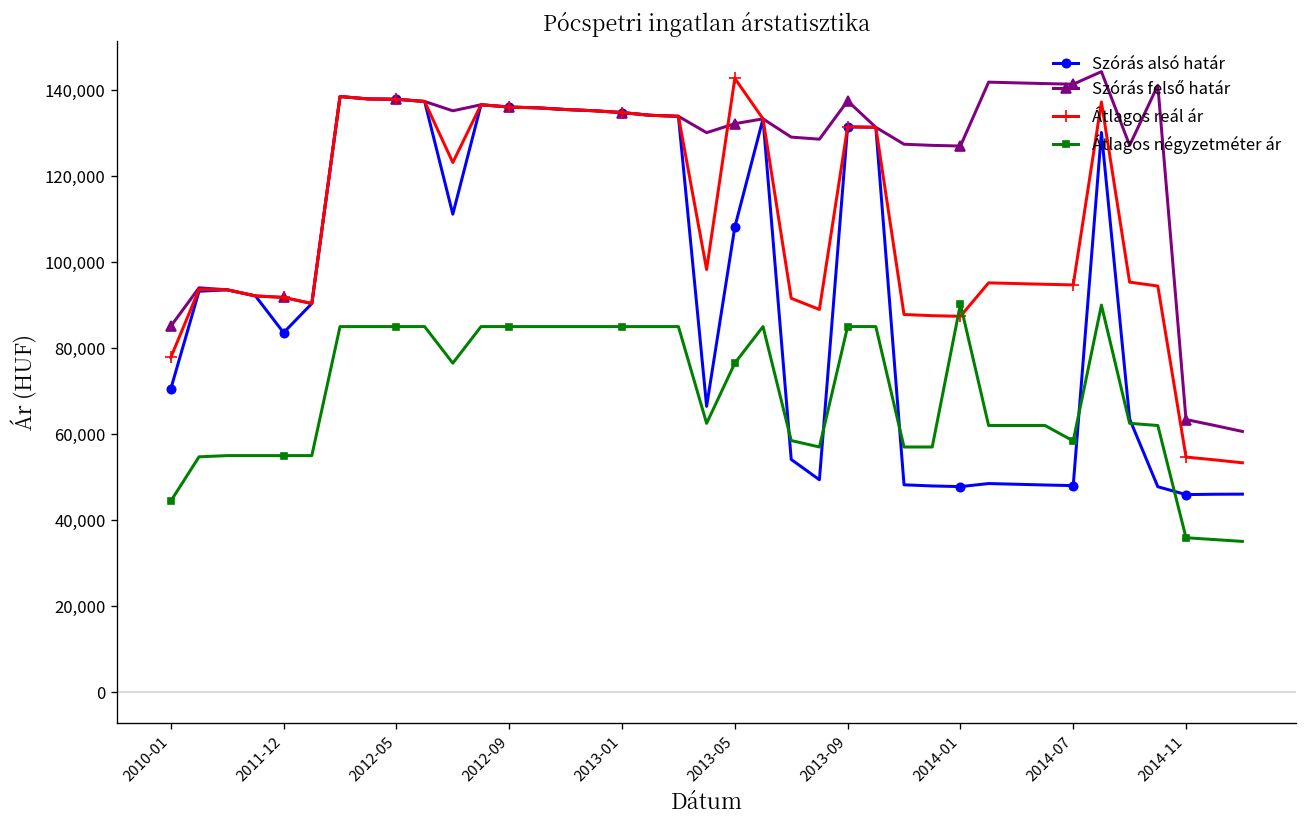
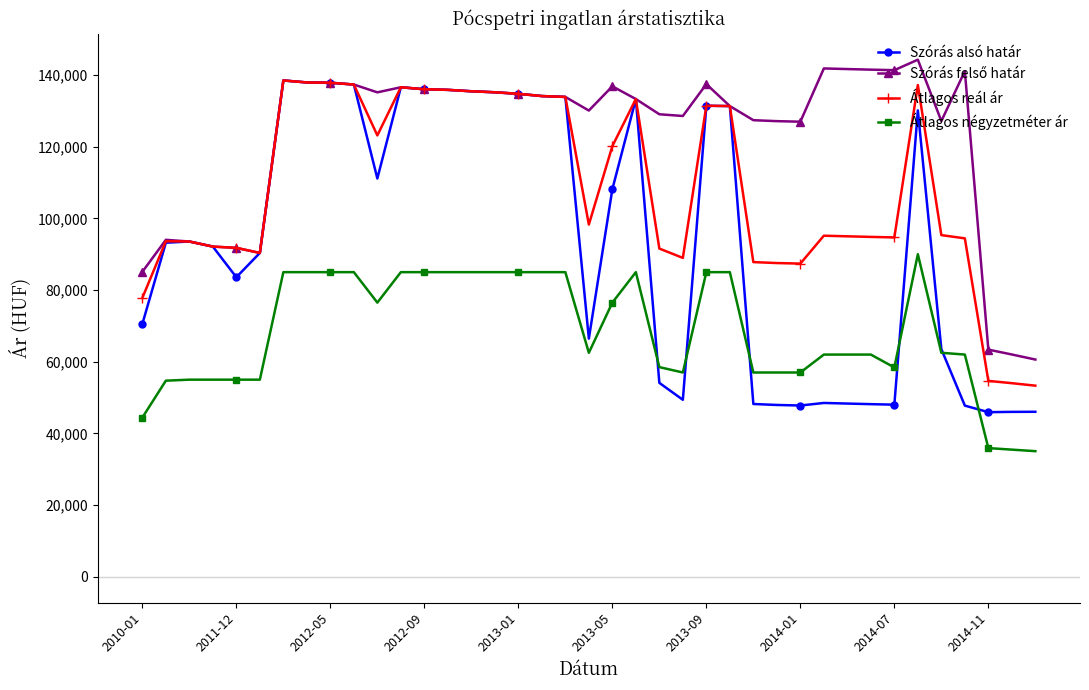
  {
    "Szórás alsó határ": {
      "2010-01": "71,000",
      "2011-12": "84,000",
      "2013-05": "108,000",
      "2014-01": "48,000",
      "2014-07": "48,000",
      "2014-11": "46,000"
    },
    "Szórás felső határ": {
      "2010-01": "85,000",
-     "2013-05": "132,000",
+     "2013-05": "137,000",
      "2013-09": "137,000",
      "2014-01": "127,000",
      "2014-07": "141,000",
      "2014-11": "63,000"
    },
    "Átlagos reál ár": {
      "2010-01": "78,000",
-     "2013-05": "143,000",
+     "2013-05": "120,000",
      "2014-01": "87,000",
      "2014-07": "95,000",
      "2014-11": "55,000"
    },
    "Átlagos négyzetméter ár": {
      "2010-01": "44,000",
      "2011-12": "55,000",
      "2012-05": "85,000",
      "2012-09": "85,000",
      "2013-01": "85,000",
      "2013-05": "77,000",
      "2013-09": "85,000",
-     "2014-01": "90,000",
+     "2014-01": "57,000",
      "2014-07": "58,000",
      "2014-11": "36,000"
    }
  }
